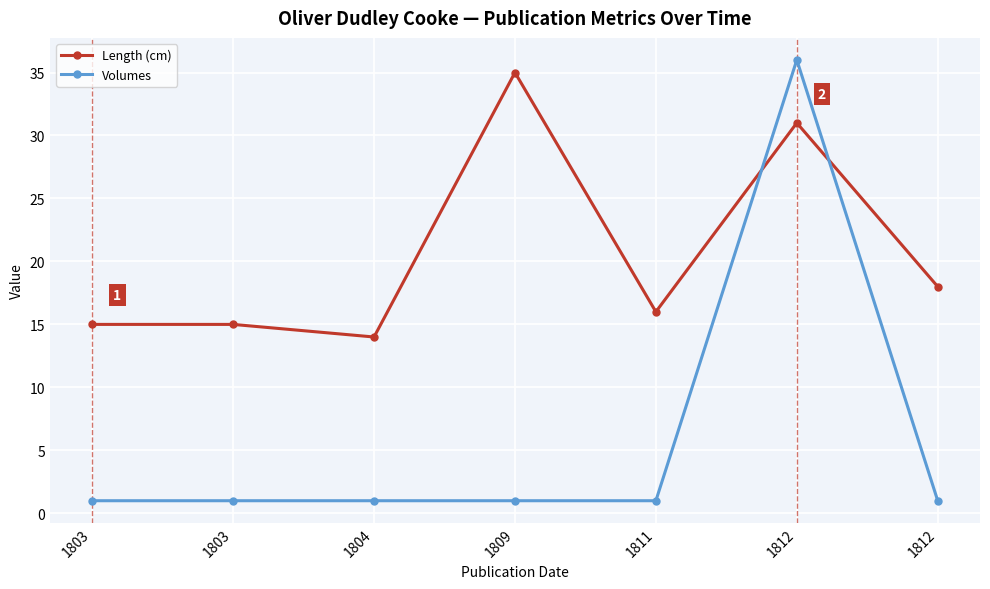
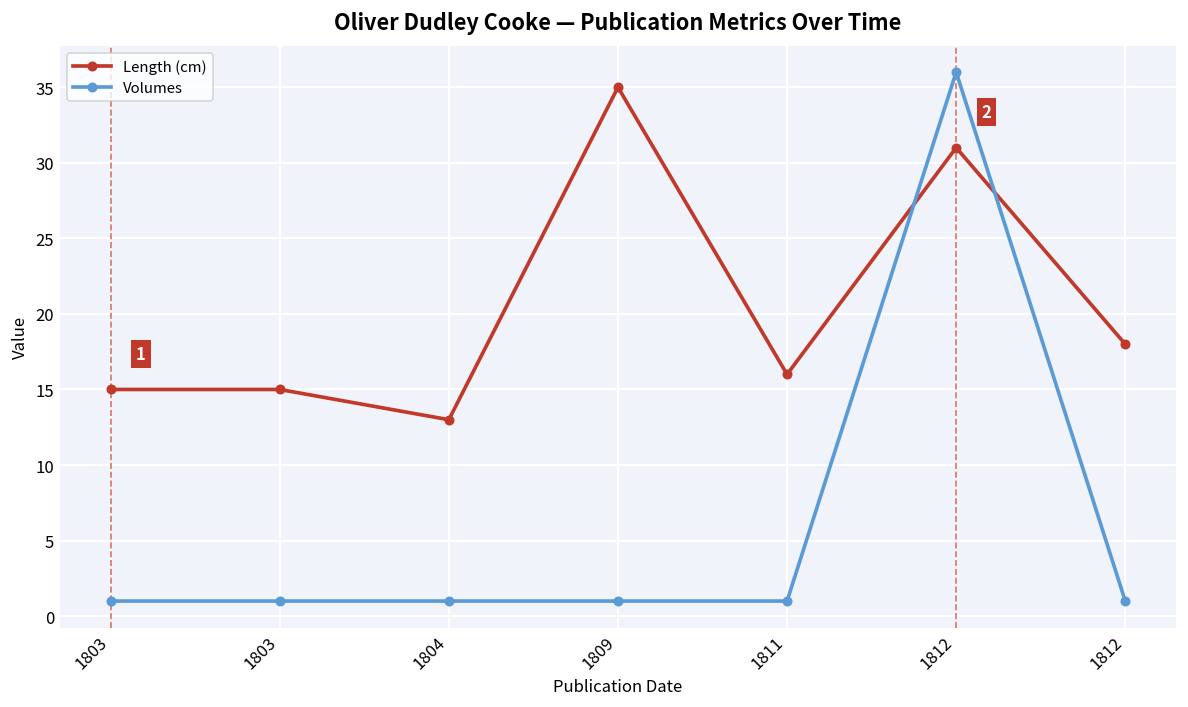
  {
    "Length (cm)": {
-     "1804": 14,
+     "1804": 13,
      "1809": 35,
      "1811": 16
    },
    "Volumes": {
      "1804": 1,
      "1809": 1,
      "1811": 1
    }
  }
